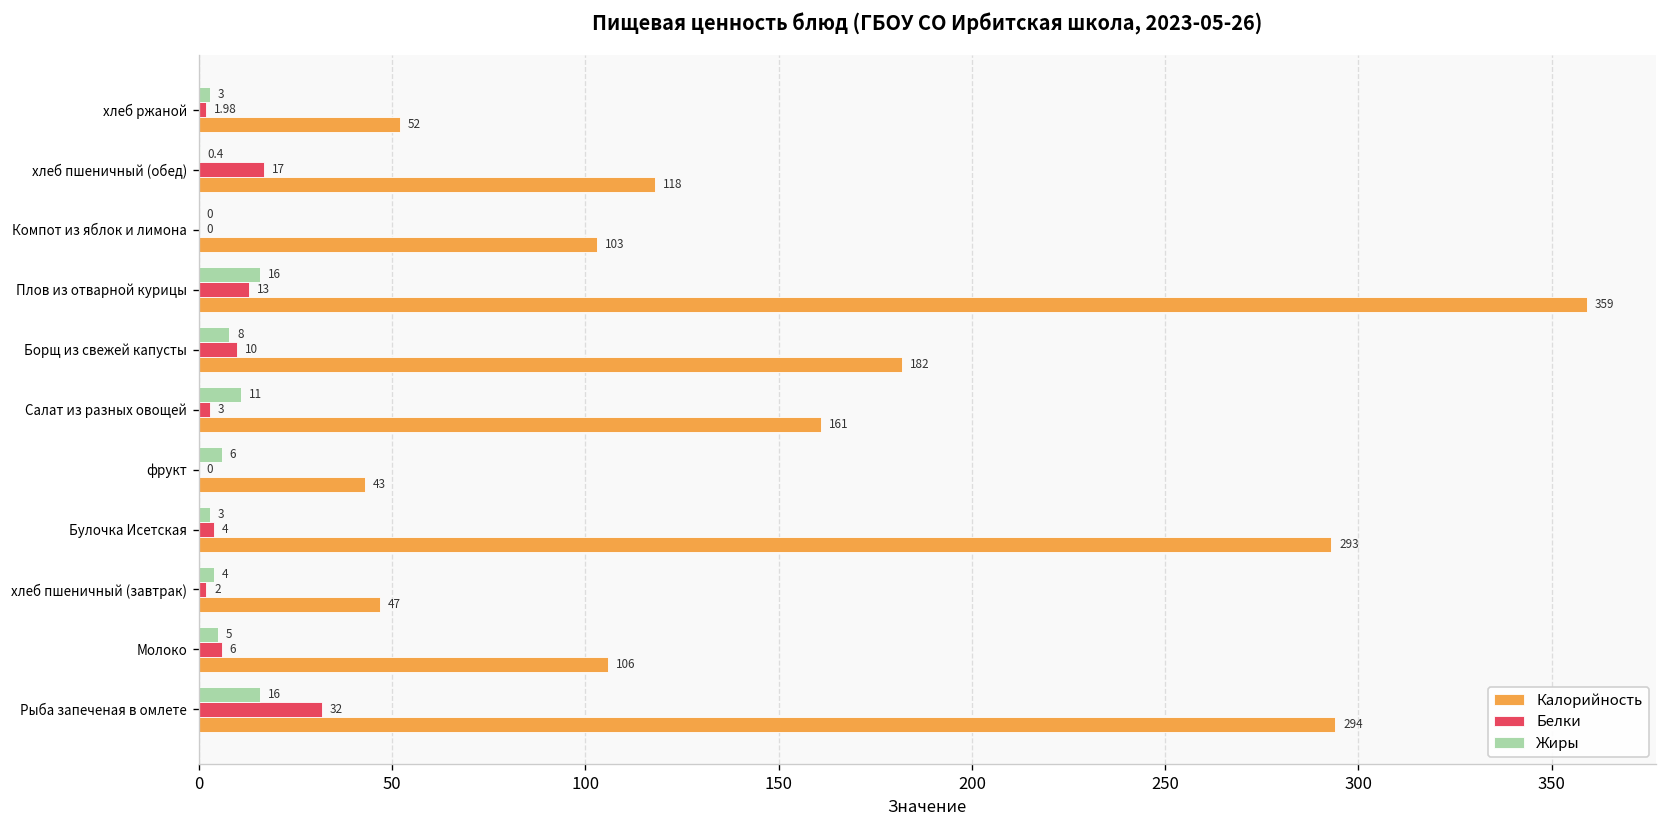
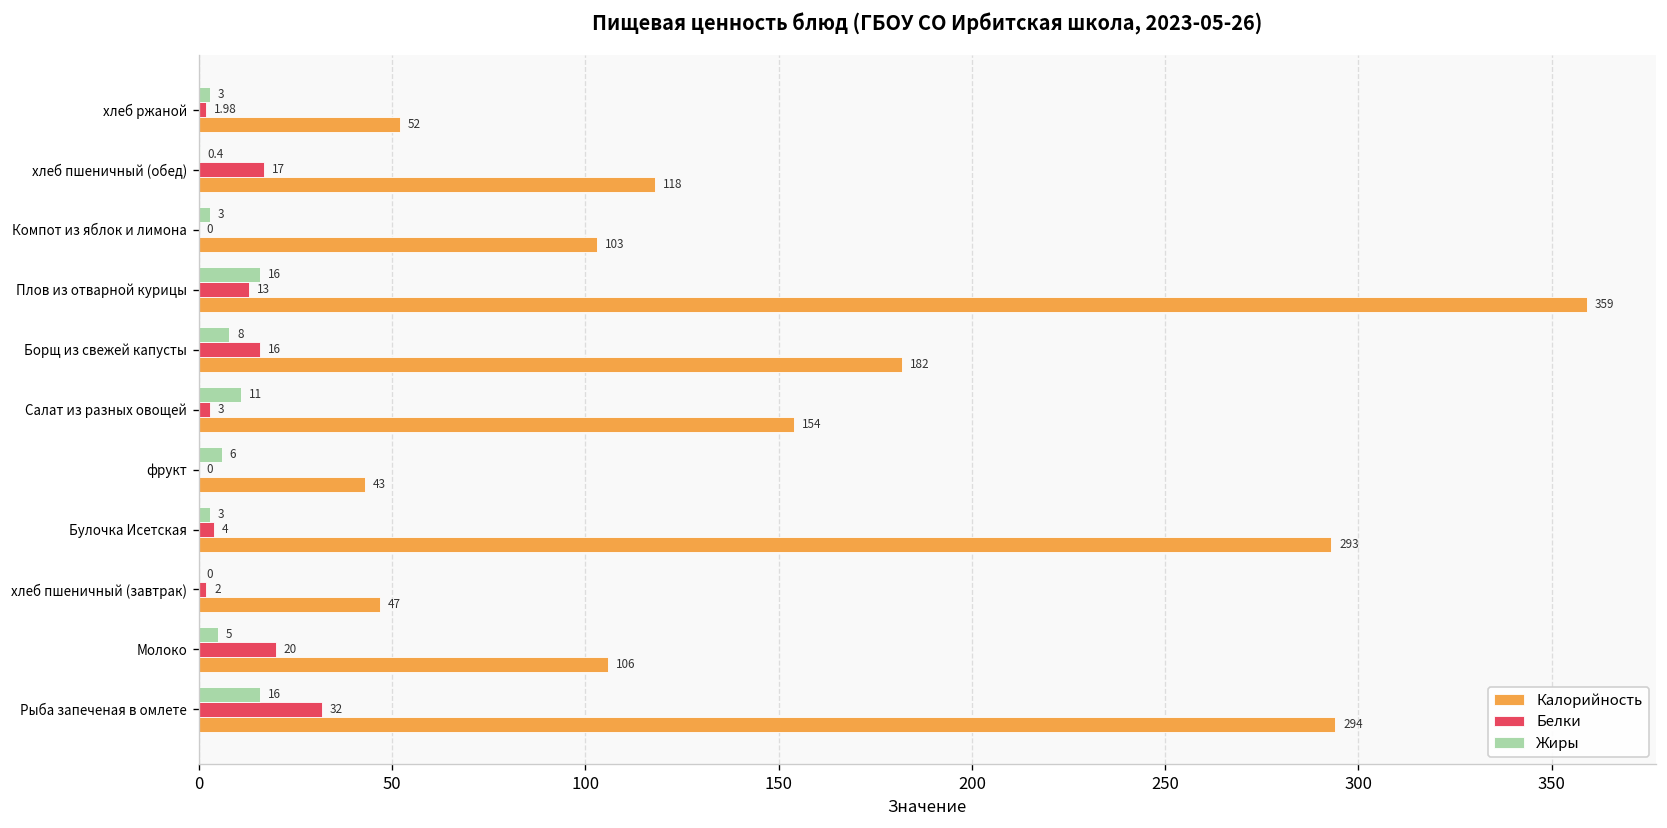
  {
    "Калорийность": {
      "хлеб ржаной": 52,
      "хлеб пшеничный (обед)": 118,
      "Компот из яблок и лимона": 103,
      "Плов из отварной курицы": 359,
      "Борщ из свежей капусты": 182,
-     "Салат из разных овощей": 161,
+     "Салат из разных овощей": 154,
      "фрукт": 43,
      "Булочка Исетская": 293,
      "хлеб пшеничный (завтрак)": 47,
      "Молоко": 106,
      "Рыба запеченая в омлете": 294
    },
    "Белки": {
      "хлеб ржаной": 1.98,
      "хлеб пшеничный (обед)": 17,
      "Компот из яблок и лимона": 0,
      "Плов из отварной курицы": 13,
-     "Борщ из свежей капусты": 10,
+     "Борщ из свежей капусты": 16,
      "Салат из разных овощей": 3,
      "фрукт": 0,
      "Булочка Исетская": 4,
      "хлеб пшеничный (завтрак)": 2,
-     "Молоко": 6,
+     "Молоко": 20,
      "Рыба запеченая в омлете": 32
    },
    "Жиры": {
      "хлеб ржаной": 3,
      "хлеб пшеничный (обед)": 0.4,
-     "Компот из яблок и лимона": 0,
+     "Компот из яблок и лимона": 3,
      "Плов из отварной курицы": 16,
      "Борщ из свежей капусты": 8,
      "Салат из разных овощей": 11,
      "фрукт": 6,
      "Булочка Исетская": 3,
-     "хлеб пшеничный (завтрак)": 4,
+     "хлеб пшеничный (завтрак)": 0,
      "Молоко": 5,
      "Рыба запеченая в омлете": 16
    }
  }
